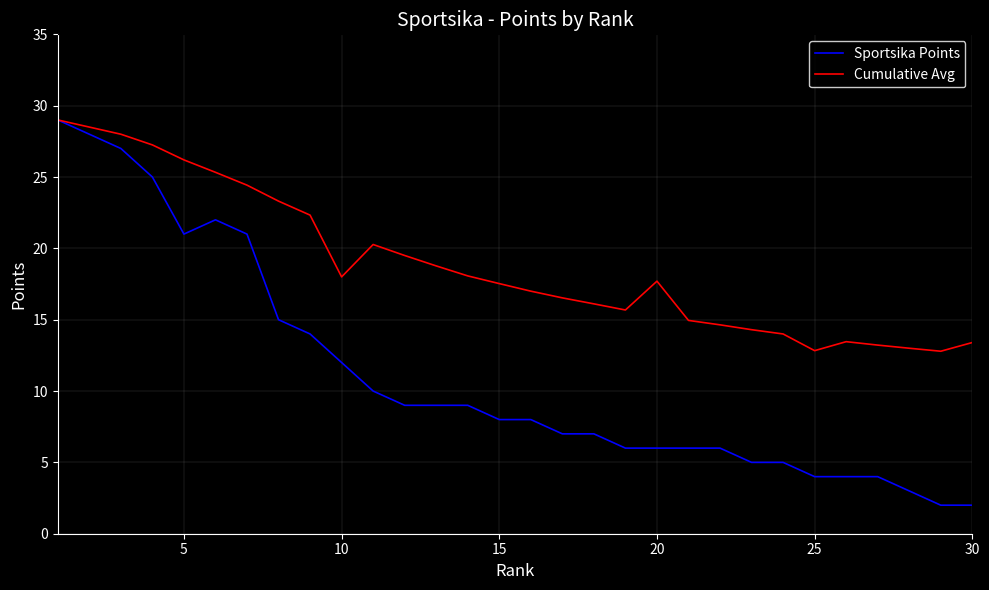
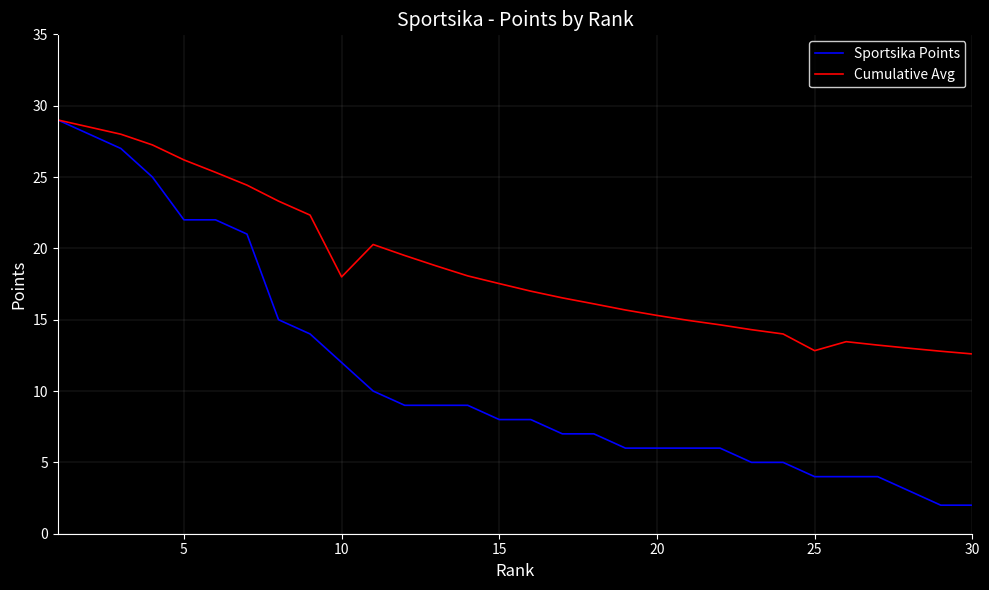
  {
    "Sportsika Points": {
-     "5": 21,
+     "5": 22,
      "10": 12,
      "15": 8,
      "20": 6,
      "25": 4,
      "30": 2
    },
    "Cumulative Avg": {
      "5": 26.2,
      "10": 18.0,
      "15": 17.5,
-     "20": 17.7,
+     "20": 15.3,
      "25": 12.8,
-     "30": 13.4
+     "30": 12.6
    }
  }
